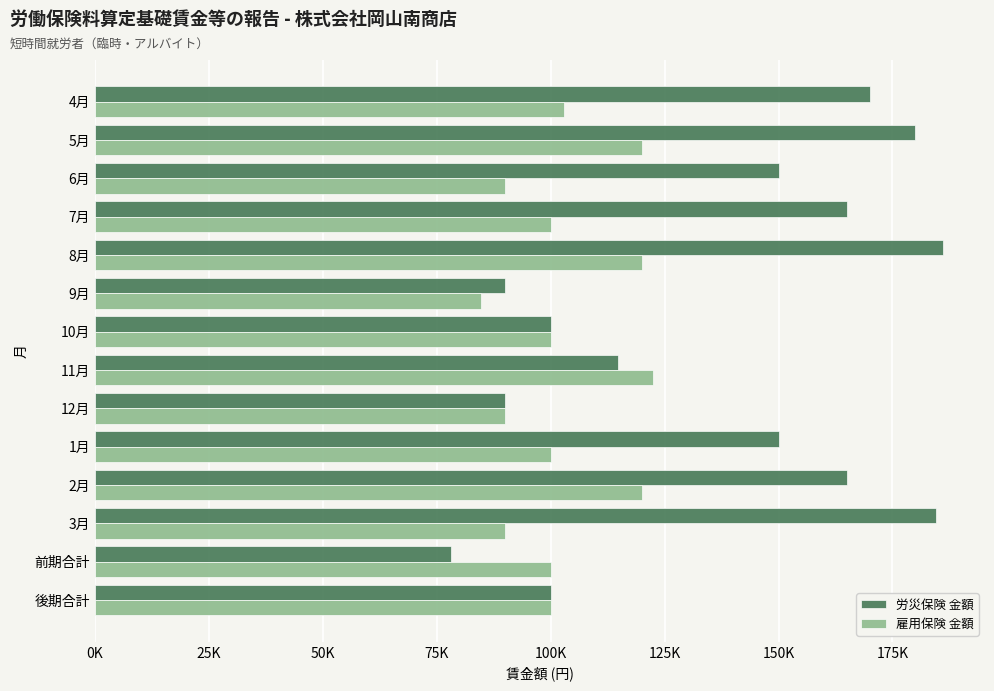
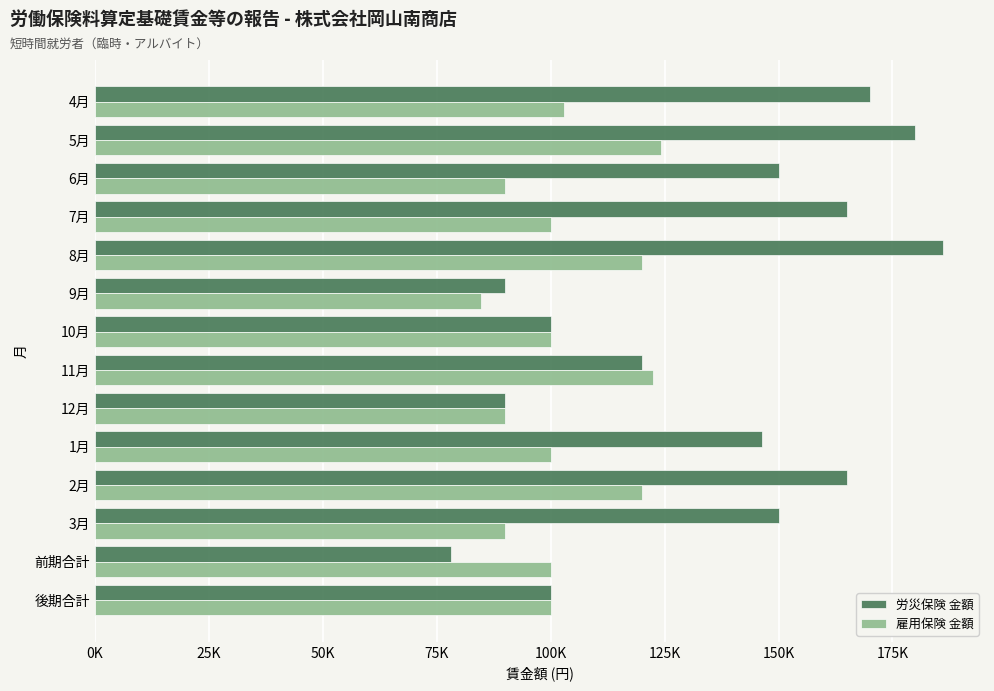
  {
    "労災保険 金額": {
      "4月": 170000,
      "5月": 180000,
      "6月": 150000,
      "7月": 165000,
      "8月": 186000,
      "9月": 90000,
      "10月": 100000,
-     "11月": 115000,
+     "11月": 120000,
      "12月": 90000,
-     "1月": 150000,
+     "1月": 146000,
      "2月": 165000,
-     "3月": 185000,
+     "3月": 150000,
      "前期合計": 78000,
      "後期合計": 100000
    },
    "雇用保険 金額": {
      "4月": 103000,
-     "5月": 120000,
+     "5月": 124000,
      "6月": 90000,
      "7月": 100000,
      "8月": 120000,
      "9月": 85000,
      "10月": 100000,
      "11月": 122000,
      "12月": 90000,
      "1月": 100000,
      "2月": 120000,
      "3月": 90000,
      "前期合計": 100000,
      "後期合計": 100000
    }
  }
